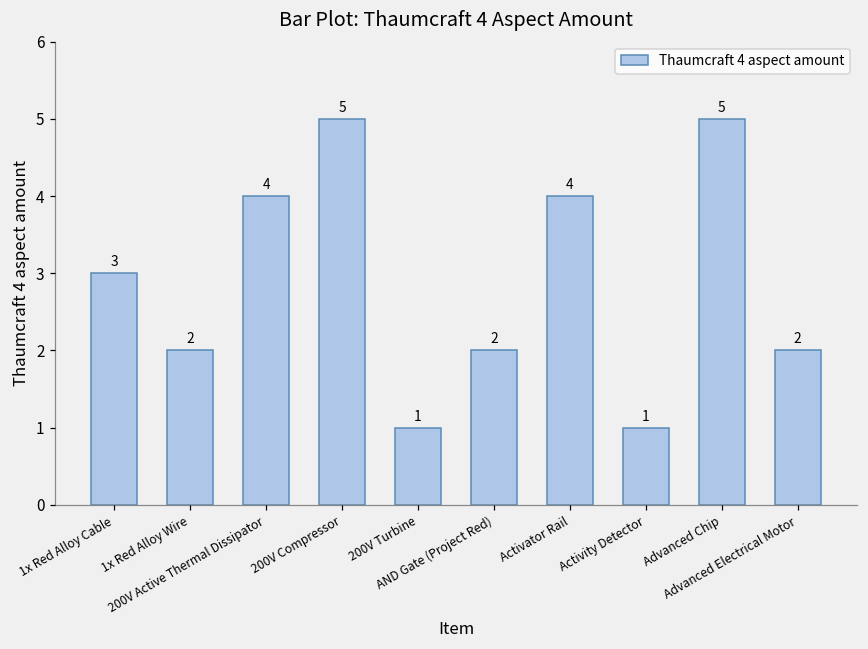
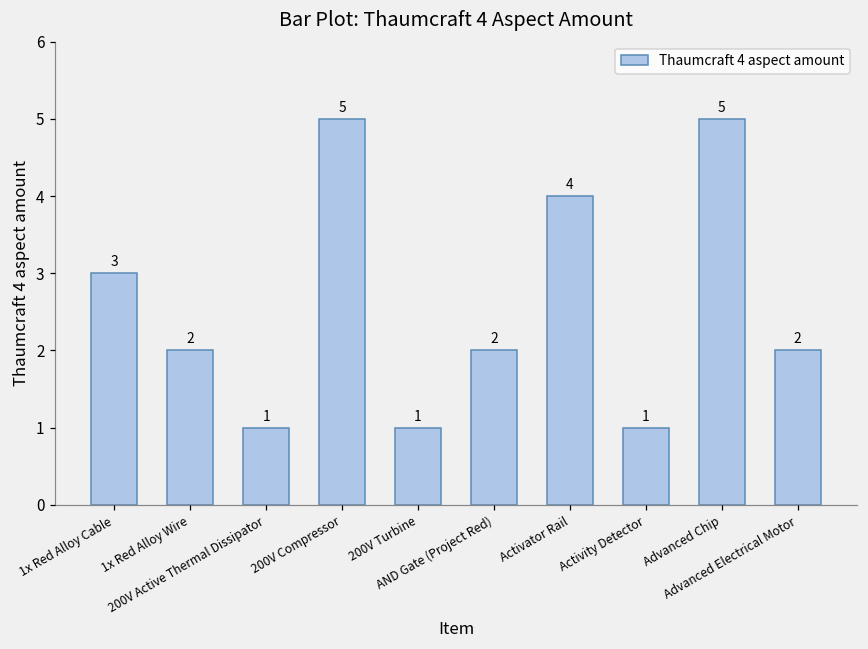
  {
    "1x Red Alloy Cable": 3,
    "1x Red Alloy Wire": 2,
-   "200V Active Thermal Dissipator": 4,
+   "200V Active Thermal Dissipator": 1,
    "200V Compressor": 5,
    "200V Turbine": 1,
    "AND Gate (Project Red)": 2,
    "Activator Rail": 4,
    "Activity Detector": 1,
    "Advanced Chip": 5,
    "Advanced Electrical Motor": 2
  }
